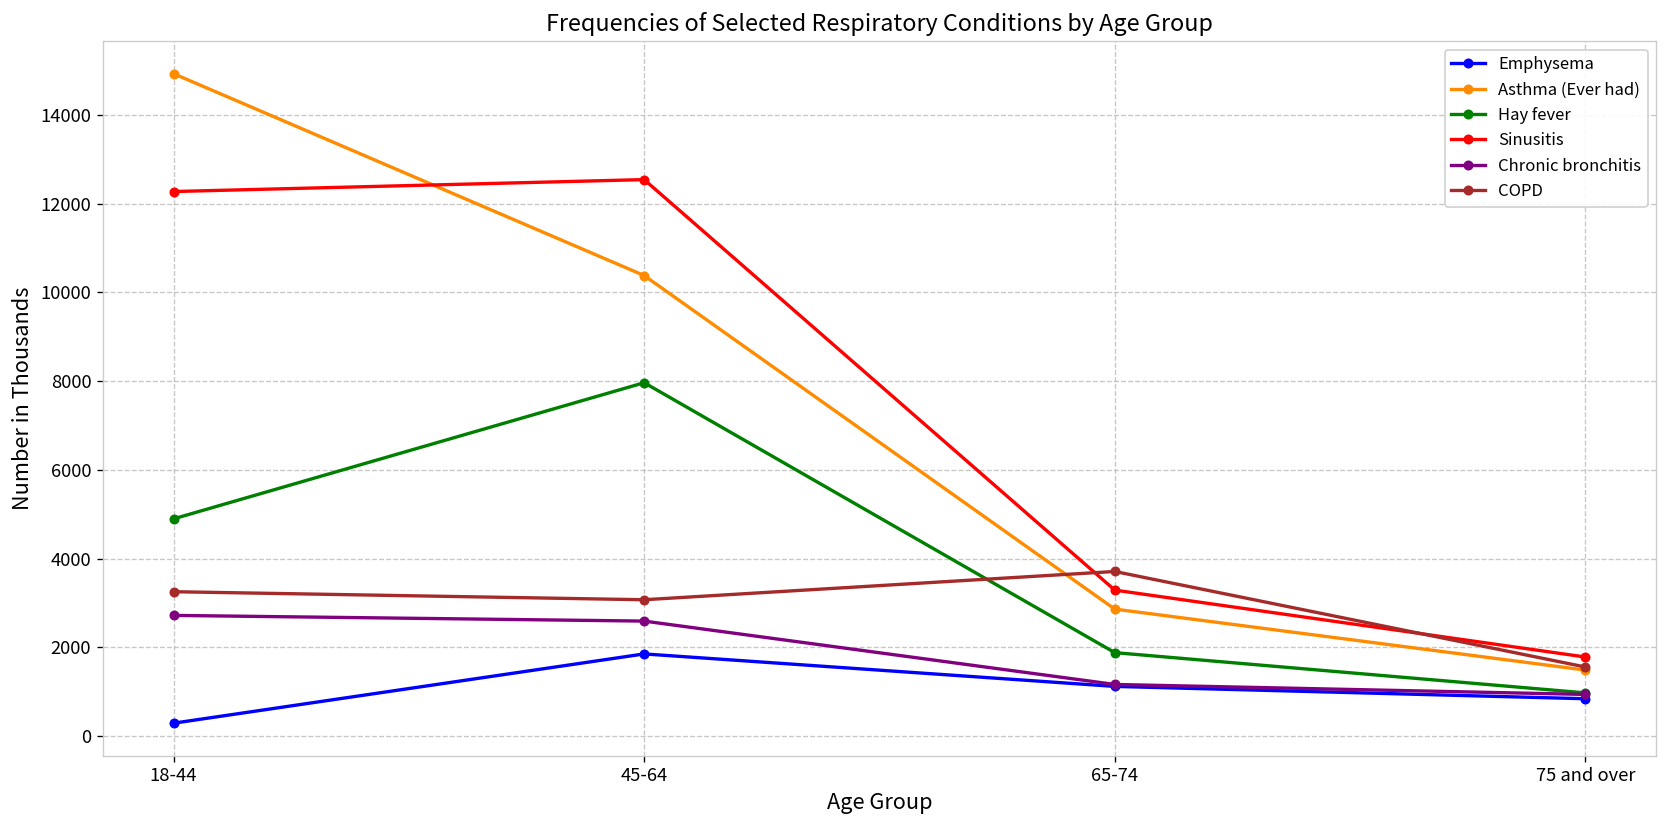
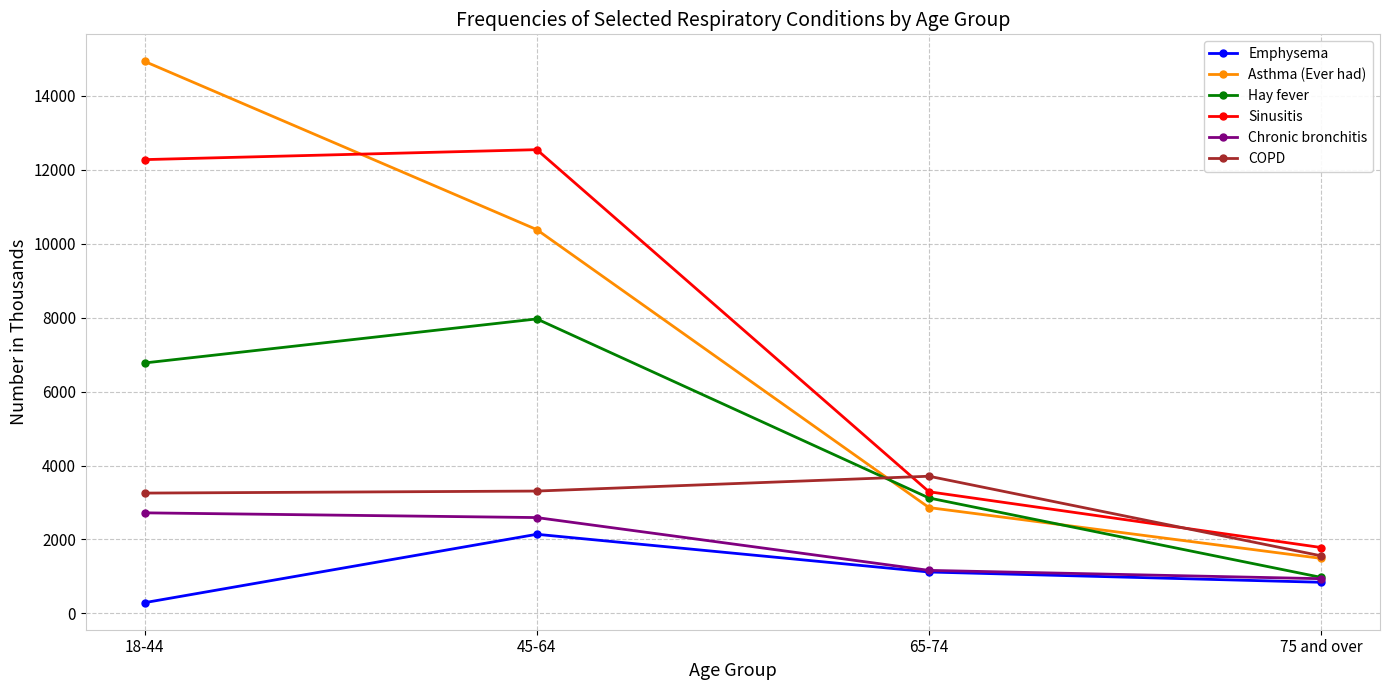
  {
    "Emphysema": {
      "18-44": 300,
-     "45-64": 1900,
+     "45-64": 2100,
      "75 and over": 800
    },
    "Asthma (Ever had)": {
      "18-44": 14900,
      "45-64": 10400,
      "65-74": 2900,
      "75 and over": 1500
    },
    "Hay fever": {
-     "18-44": 4900,
+     "18-44": 6800,
      "45-64": 8000,
-     "65-74": 1900
+     "65-74": 3100
    },
    "Sinusitis": {
      "18-44": 12300,
      "45-64": 12500,
      "65-74": 3300,
      "75 and over": 1800
    },
    "Chronic bronchitis": {
      "18-44": 2700,
      "45-64": 2600
    },
    "COPD": {
      "18-44": 3300,
-     "45-64": 3100,
+     "45-64": 3300,
      "65-74": 3700,
      "75 and over": 1600
    }
  }
